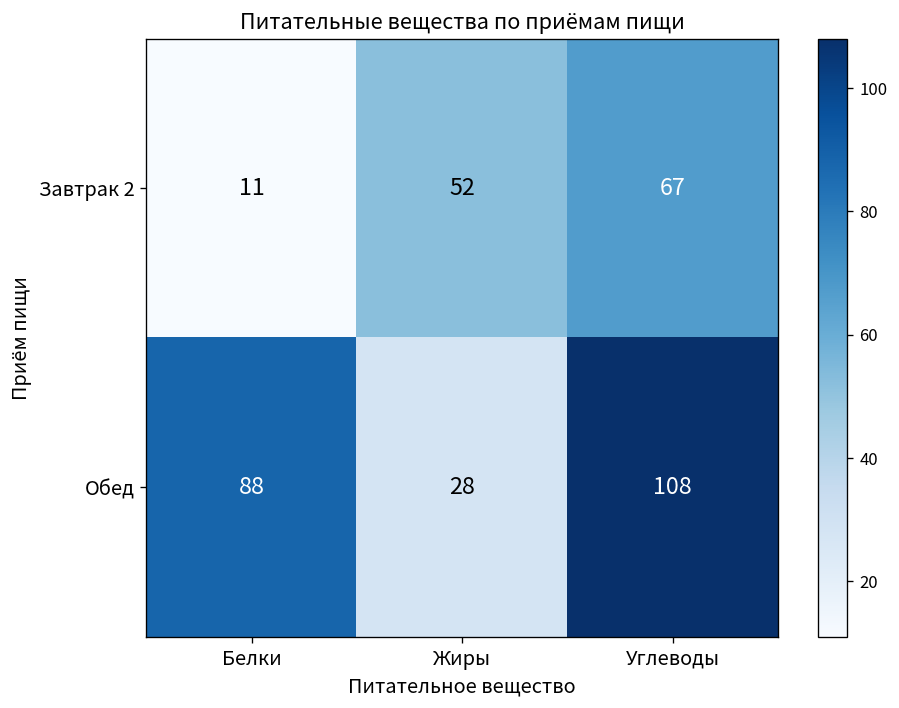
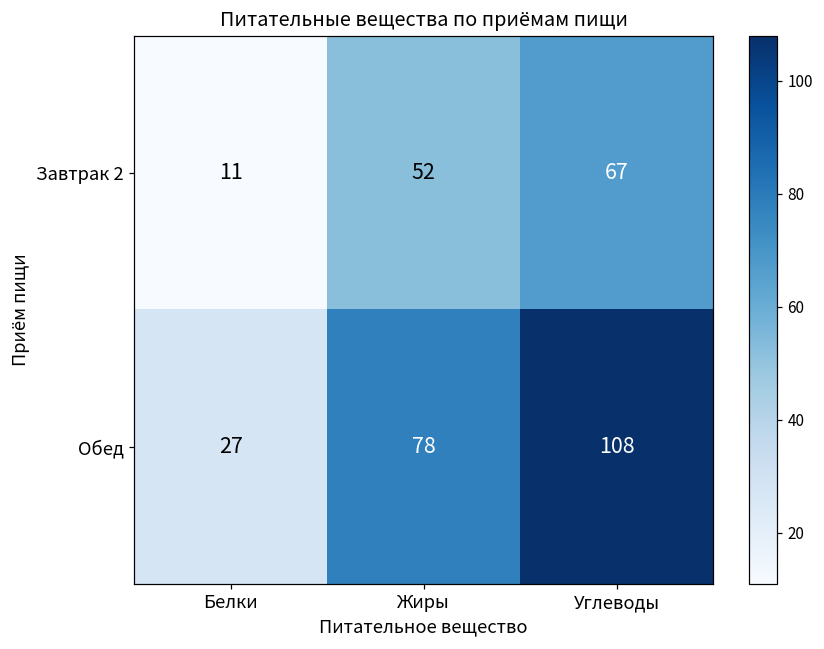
  {
    "Завтрак 2": {
      "Белки": 11,
      "Жиры": 52,
      "Углеводы": 67
    },
    "Обед": {
-     "Белки": 88,
-     "Жиры": 28,
+     "Белки": 27,
+     "Жиры": 78,
      "Углеводы": 108
    }
  }
